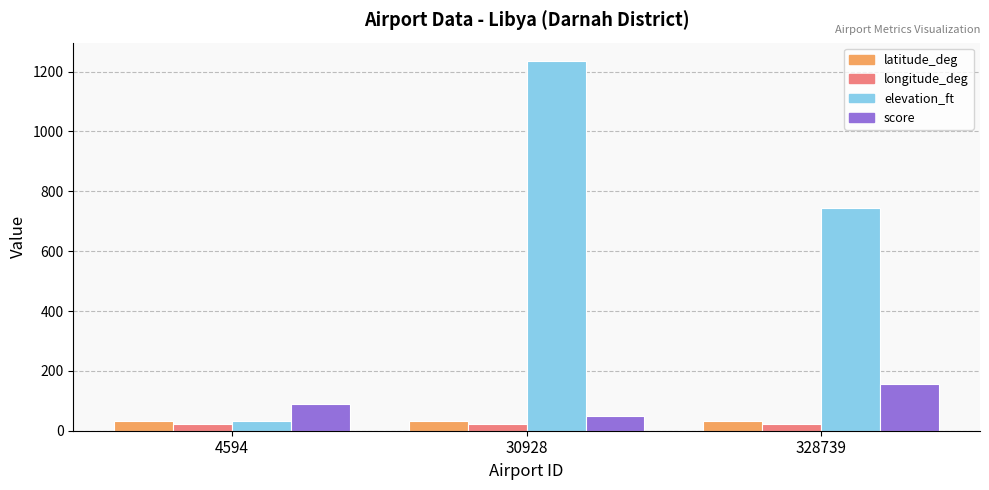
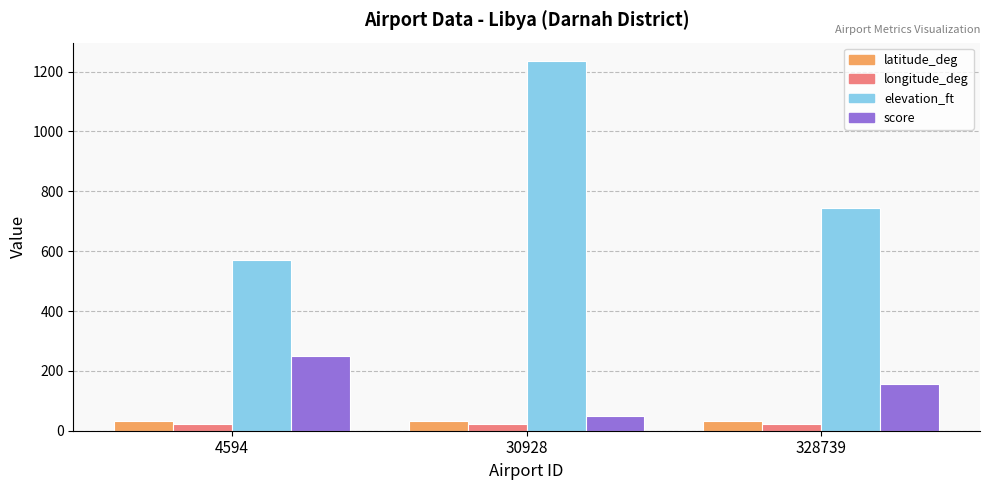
  {
    "elevation_ft": {
-     "4594": 30,
+     "4594": 570,
      "30928": 1240,
      "328739": 740
    },
    "score": {
-     "4594": 90,
+     "4594": 250,
      "30928": 50,
      "328739": 160
    }
  }
